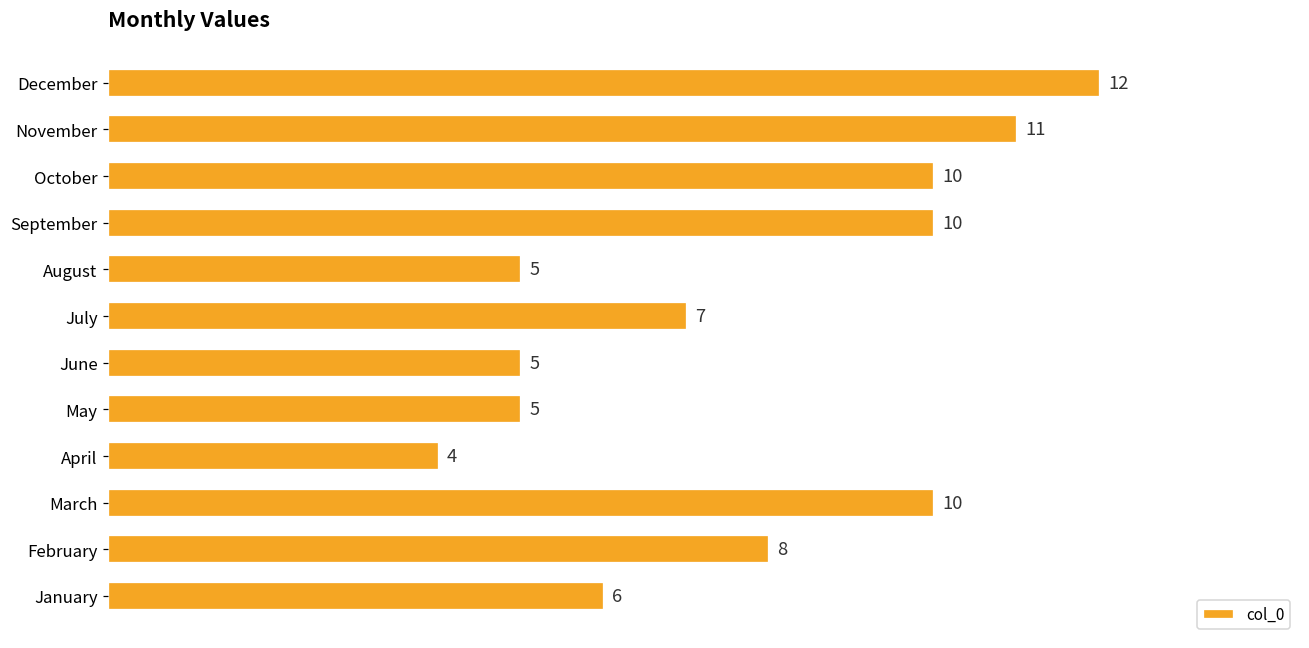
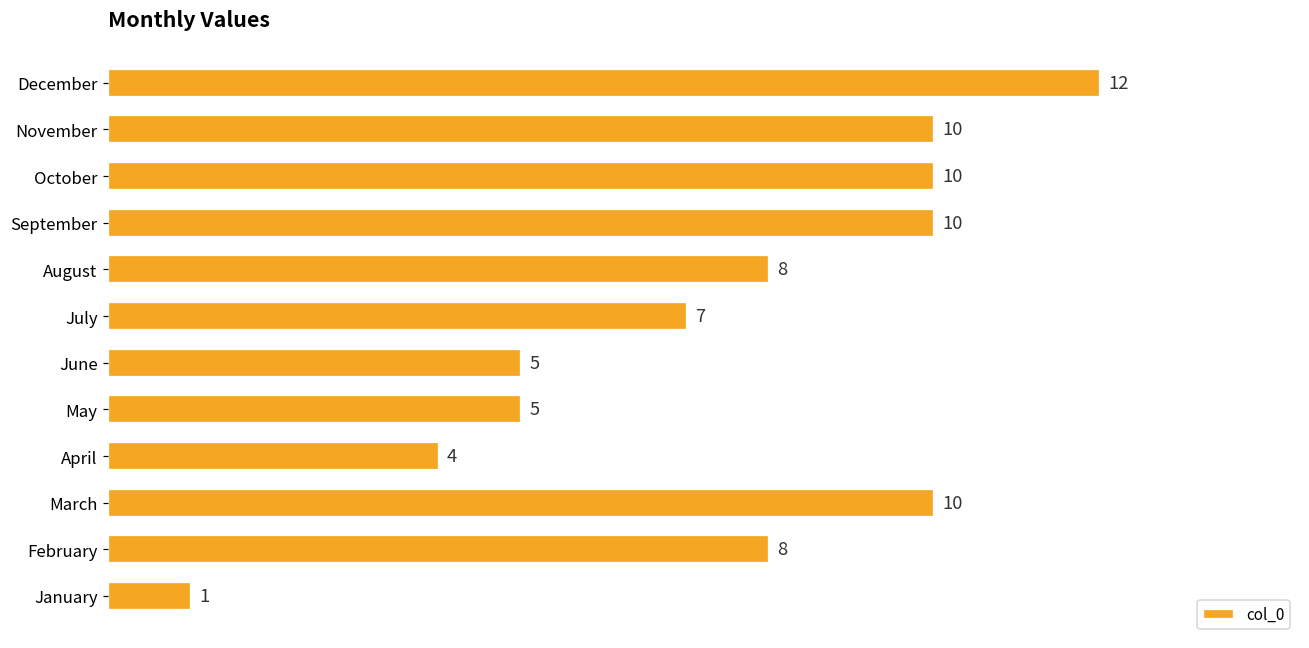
  {
    "December": 12,
-   "November": 11,
+   "November": 10,
    "October": 10,
    "September": 10,
-   "August": 5,
+   "August": 8,
    "July": 7,
    "June": 5,
    "May": 5,
    "April": 4,
    "March": 10,
    "February": 8,
-   "January": 6
+   "January": 1
  }
